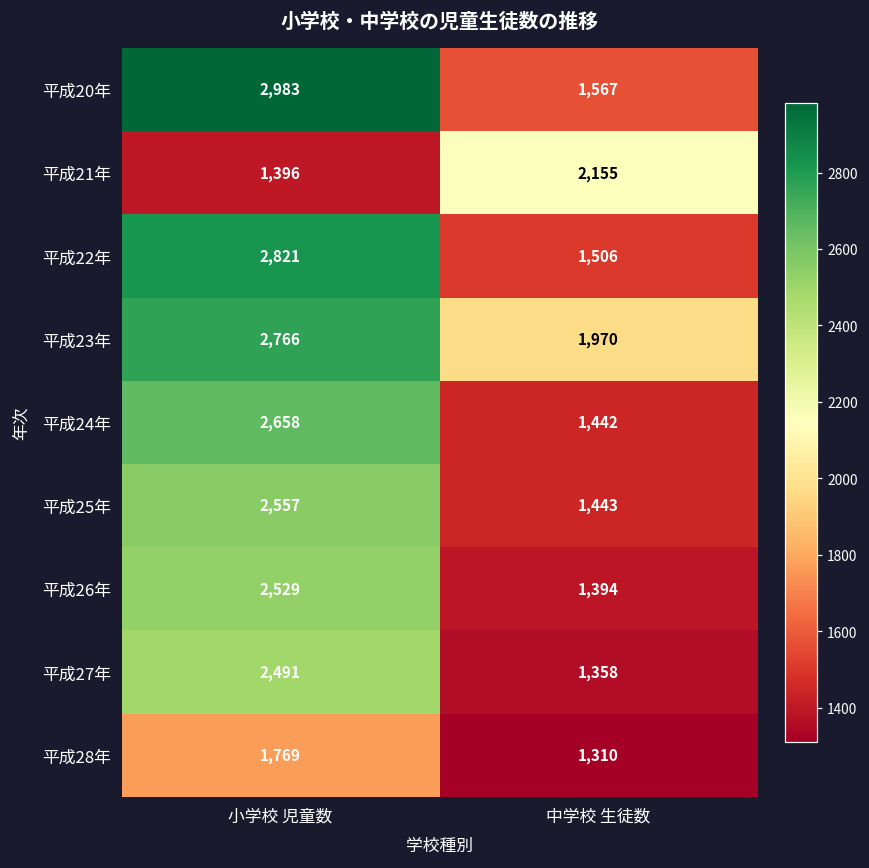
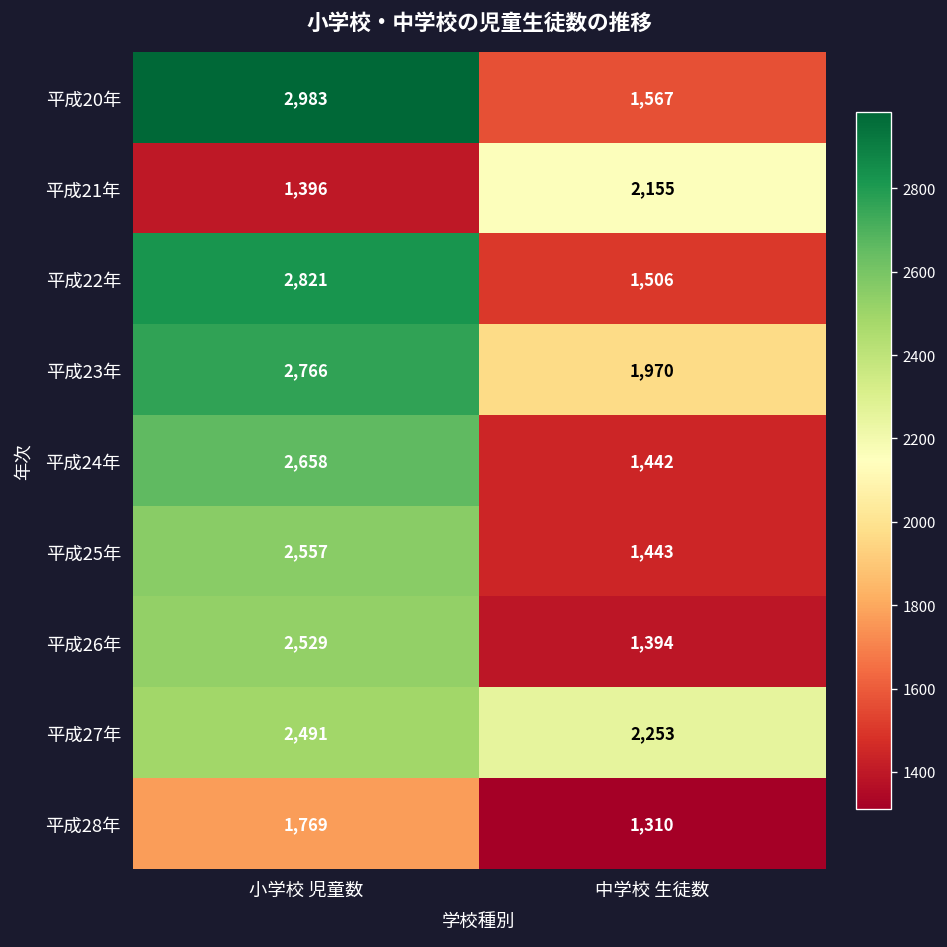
  {
    "平成20年": {
      "小学校 児童数": "2,983",
      "中学校 生徒数": "1,567"
    },
    "平成21年": {
      "小学校 児童数": "1,396",
      "中学校 生徒数": "2,155"
    },
    "平成22年": {
      "小学校 児童数": "2,821",
      "中学校 生徒数": "1,506"
    },
    "平成23年": {
      "小学校 児童数": "2,766",
      "中学校 生徒数": "1,970"
    },
    "平成24年": {
      "小学校 児童数": "2,658",
      "中学校 生徒数": "1,442"
    },
    "平成25年": {
      "小学校 児童数": "2,557",
      "中学校 生徒数": "1,443"
    },
    "平成26年": {
      "小学校 児童数": "2,529",
      "中学校 生徒数": "1,394"
    },
    "平成27年": {
      "小学校 児童数": "2,491",
-     "中学校 生徒数": "1,358"
+     "中学校 生徒数": "2,253"
    },
    "平成28年": {
      "小学校 児童数": "1,769",
      "中学校 生徒数": "1,310"
    }
  }
